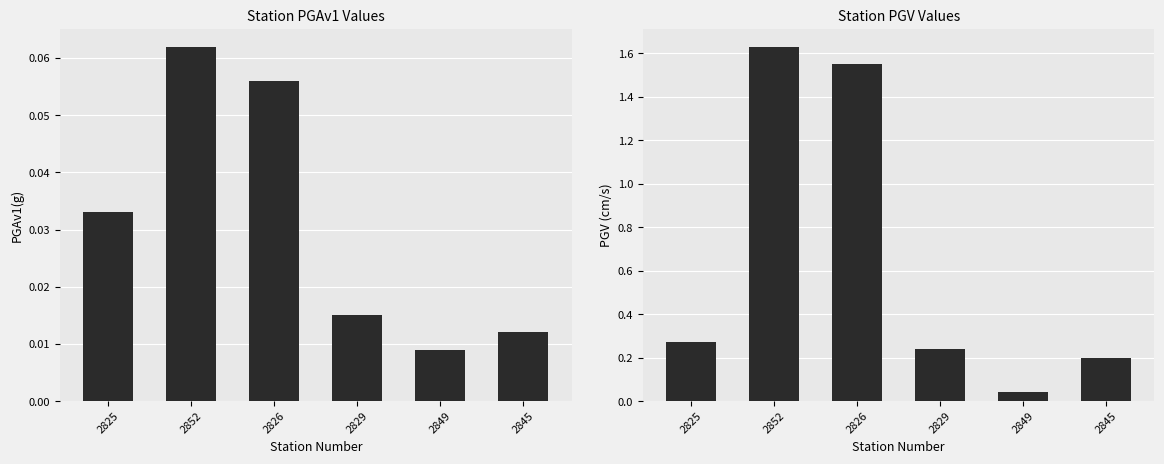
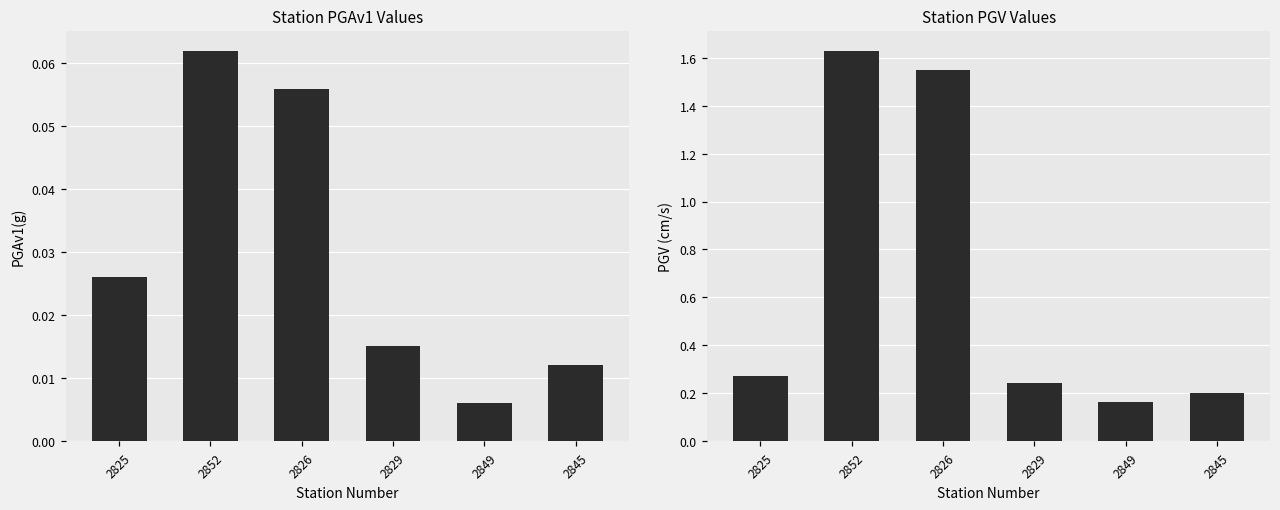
  {
    "Station PGAv1 Values": {
-     "2825": 0.033,
+     "2825": 0.026,
      "2852": 0.062,
      "2826": 0.056,
      "2829": 0.015,
-     "2849": 0.009,
+     "2849": 0.006,
      "2845": 0.012
    },
    "Station PGV Values": {
      "2825": 0.27,
      "2852": 1.63,
      "2826": 1.55,
      "2829": 0.24,
-     "2849": 0.04,
+     "2849": 0.16,
      "2845": 0.20
    }
  }
